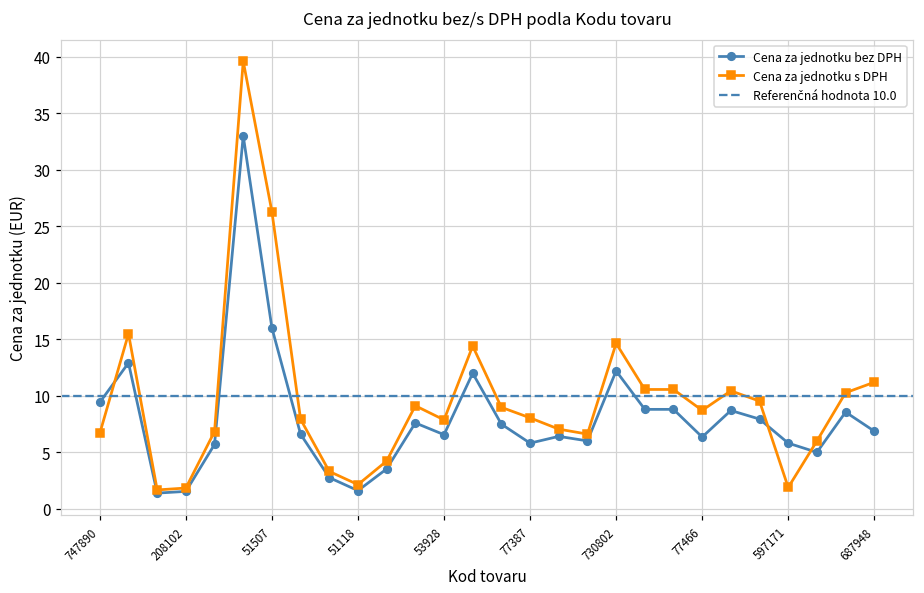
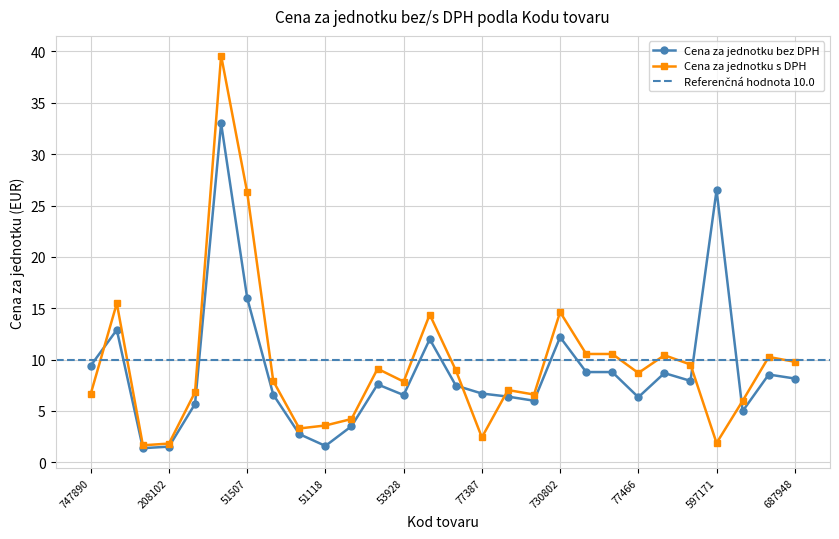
  {
    "Cena za jednotku bez DPH": {
      "747890": 9.4,
      "208102": 1.5,
      "51507": 16.0,
      "51118": 1.6,
      "53928": 6.6,
-     "77387": 5.8,
+     "77387": 6.7,
      "730802": 12.2,
      "77466": 6.3,
-     "597171": 5.8,
-     "687948": 6.9
+     "597171": 26.5,
+     "687948": 8.2
    },
    "Cena za jednotku s DPH": {
      "747890": 6.7,
      "208102": 1.8,
      "51507": 26.3,
-     "51118": 2.1,
+     "51118": 3.6,
      "53928": 7.9,
-     "77387": 8.0,
+     "77387": 2.4,
      "730802": 14.6,
      "77466": 8.7,
      "597171": 1.9,
-     "687948": 11.2
+     "687948": 9.8
    }
  }
